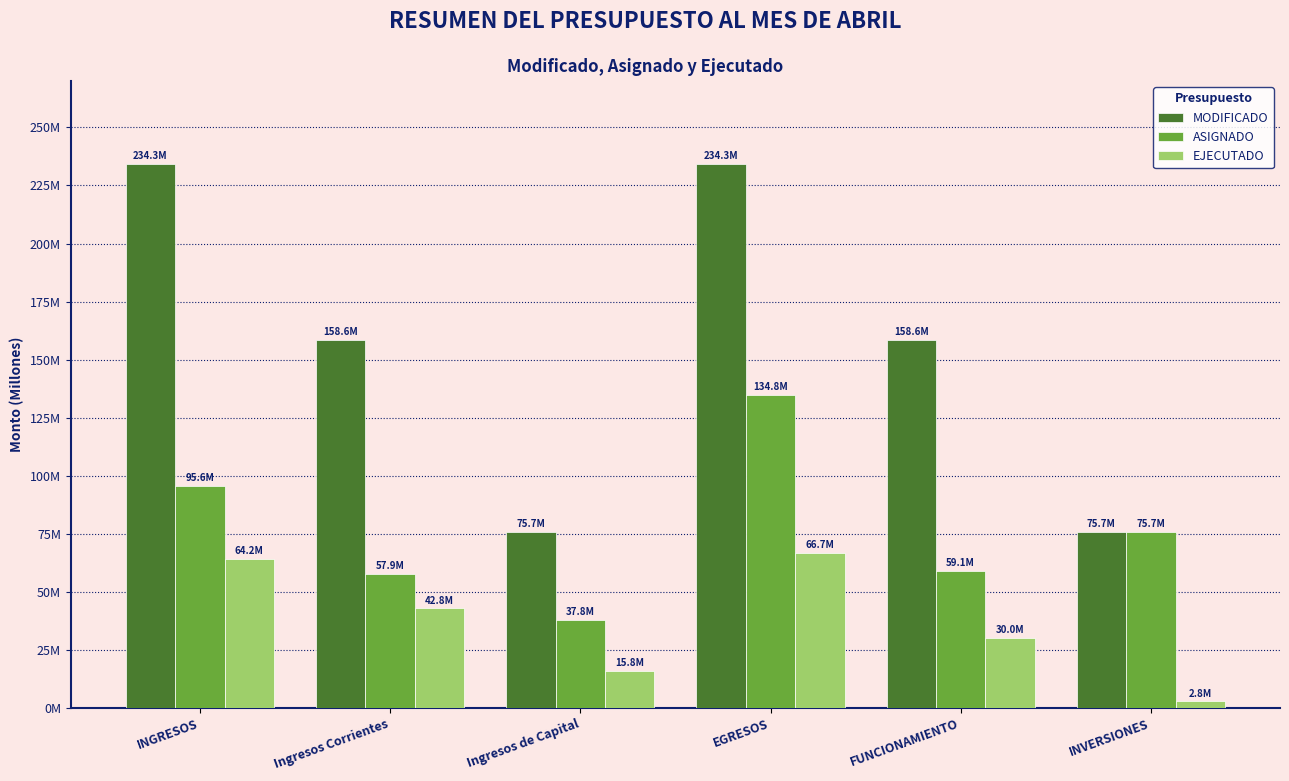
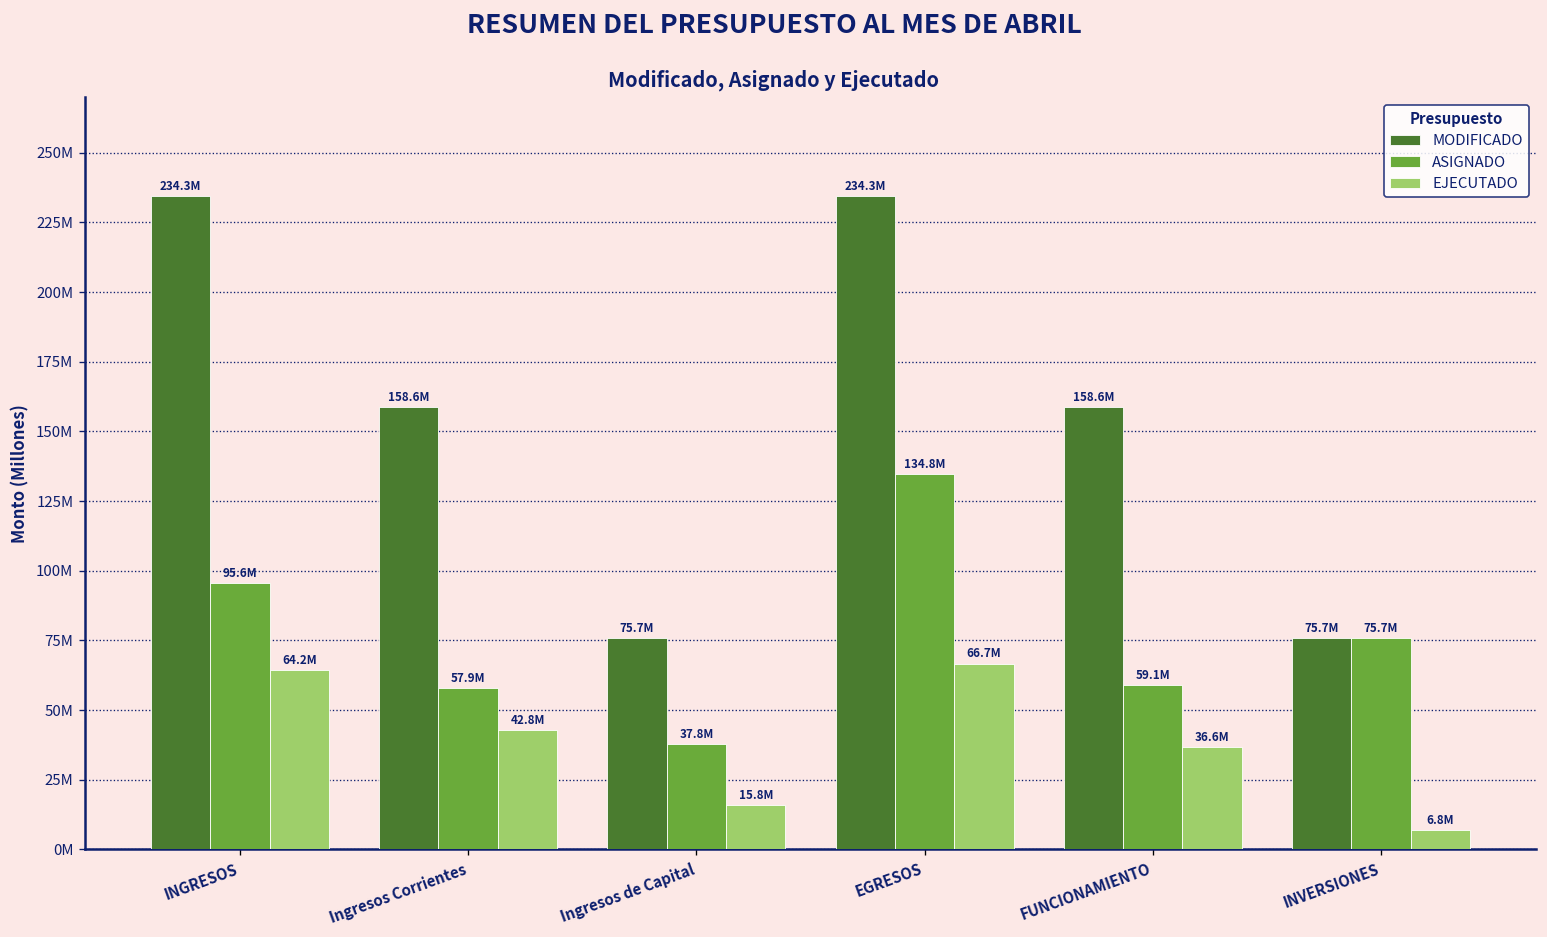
  {
    "EJECUTADO": {
      "INGRESOS": "64.2M",
      "Ingresos Corrientes": "42.8M",
      "Ingresos de Capital": "15.8M",
      "EGRESOS": "66.7M",
-     "FUNCIONAMIENTO": "30.0M",
-     "INVERSIONES": "2.8M"
+     "FUNCIONAMIENTO": "36.6M",
+     "INVERSIONES": "6.8M"
    }
  }
